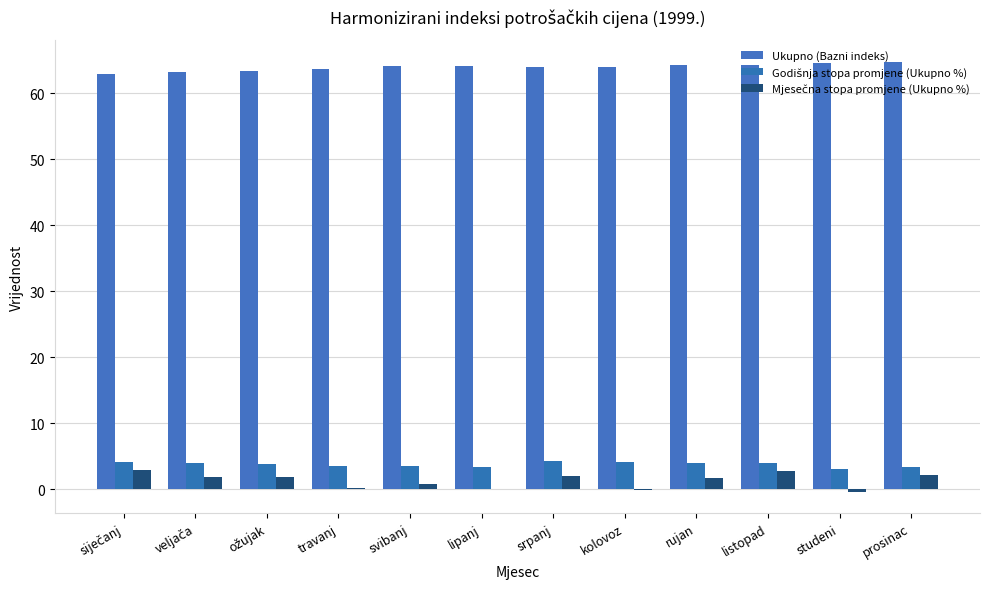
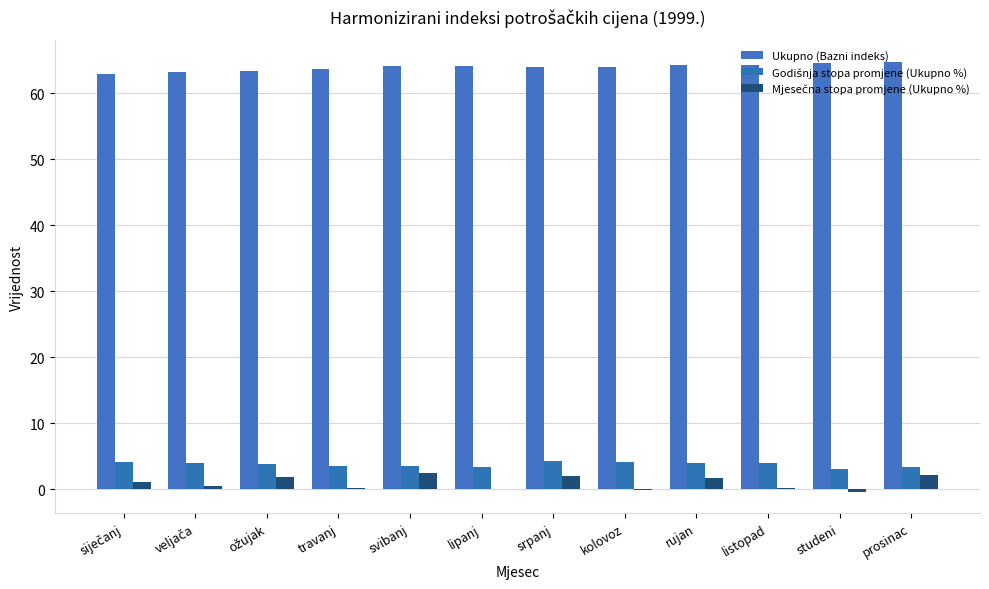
  {
    "Mjesečna stopa promjene (Ukupno %)": {
-     "siječanj": 3,
-     "veljača": 2,
+     "siječanj": 1,
+     "veljača": 0,
      "ožujak": 2,
-     "svibanj": 1,
+     "svibanj": 3,
      "lipanj": 0,
      "srpanj": 2,
      "rujan": 2,
-     "listopad": 3,
+     "listopad": 0,
      "studeni": 0,
      "prosinac": 2
    }
  }
